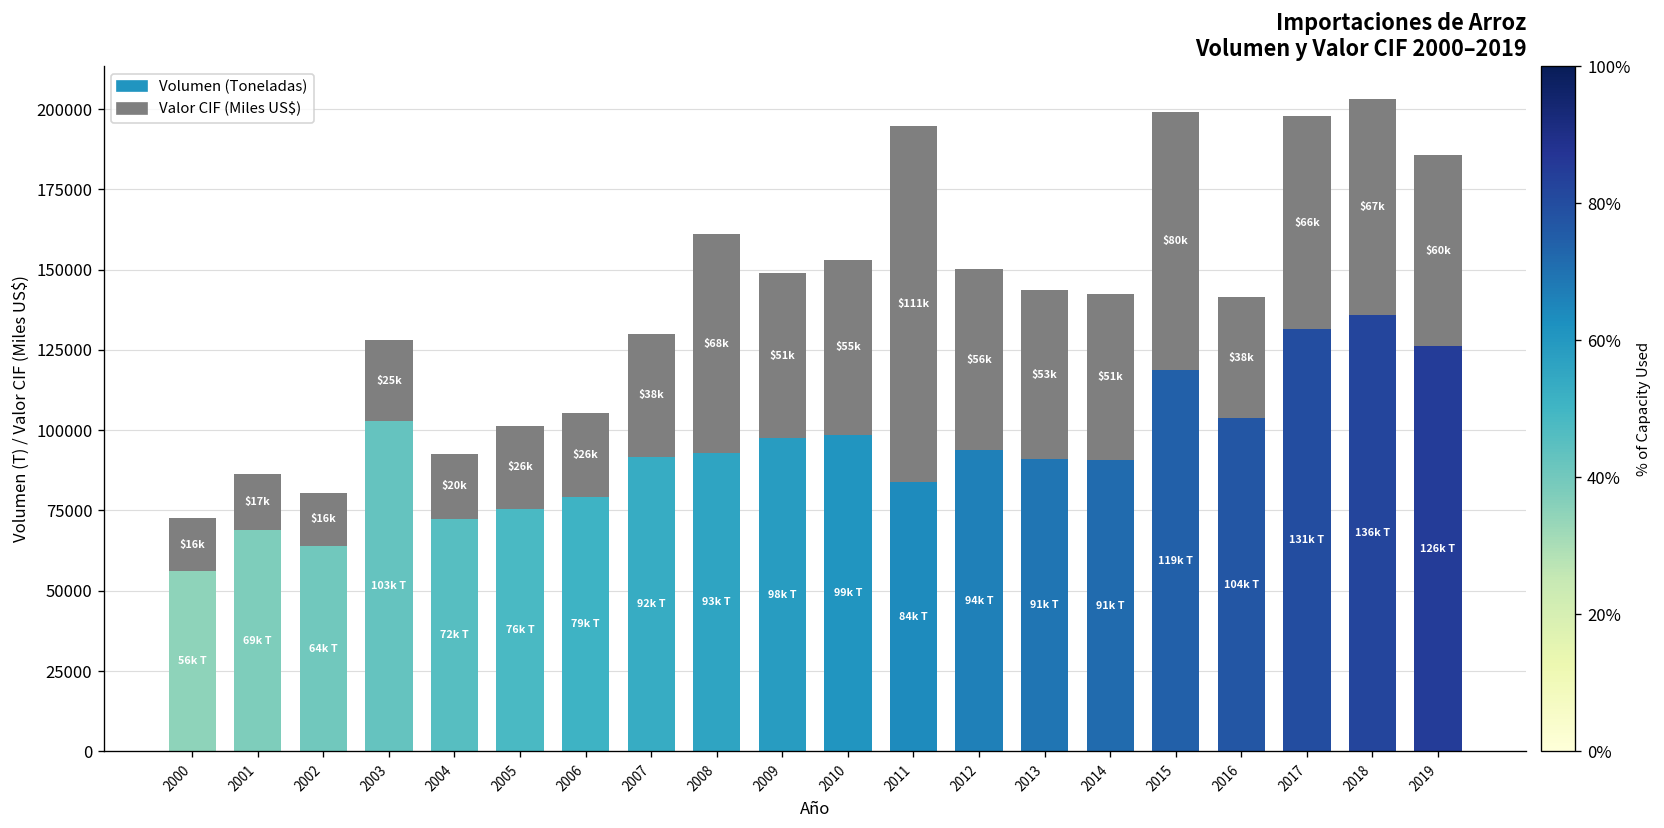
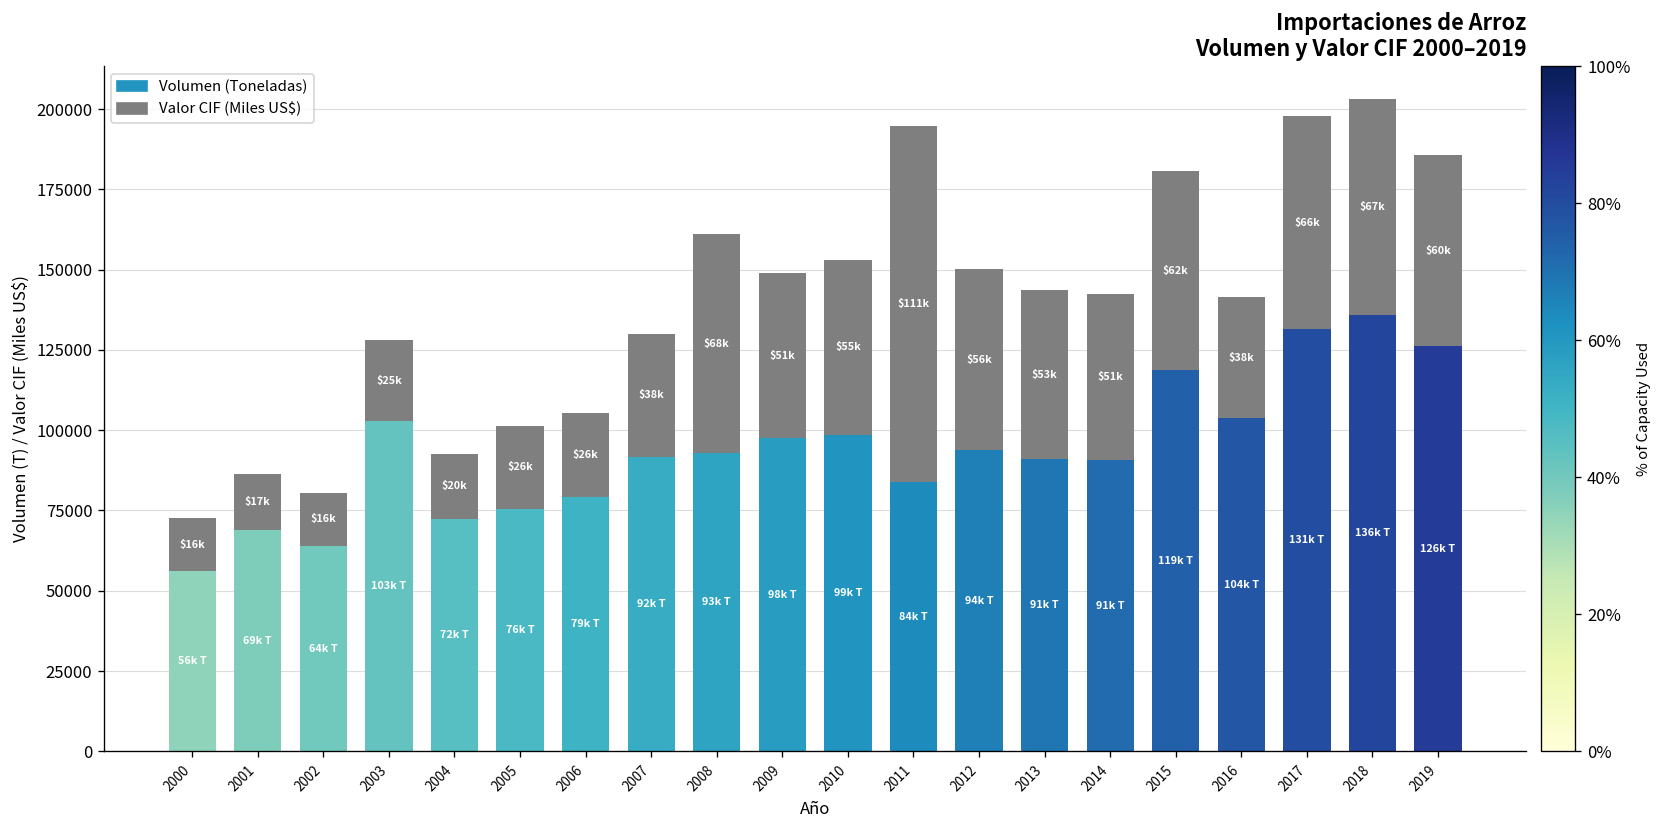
  {
    "Valor CIF (Miles US$)": {
      "2000": "$16k",
      "2001": "$17k",
      "2002": "$16k",
      "2003": "$25k",
      "2004": "$20k",
      "2005": "$26k",
      "2006": "$26k",
      "2007": "$38k",
      "2008": "$68k",
      "2009": "$51k",
      "2010": "$55k",
      "2011": "$111k",
      "2012": "$56k",
      "2013": "$53k",
      "2014": "$51k",
-     "2015": "$80k",
+     "2015": "$62k",
      "2016": "$38k",
      "2017": "$66k",
      "2018": "$67k",
      "2019": "$60k"
    }
  }
